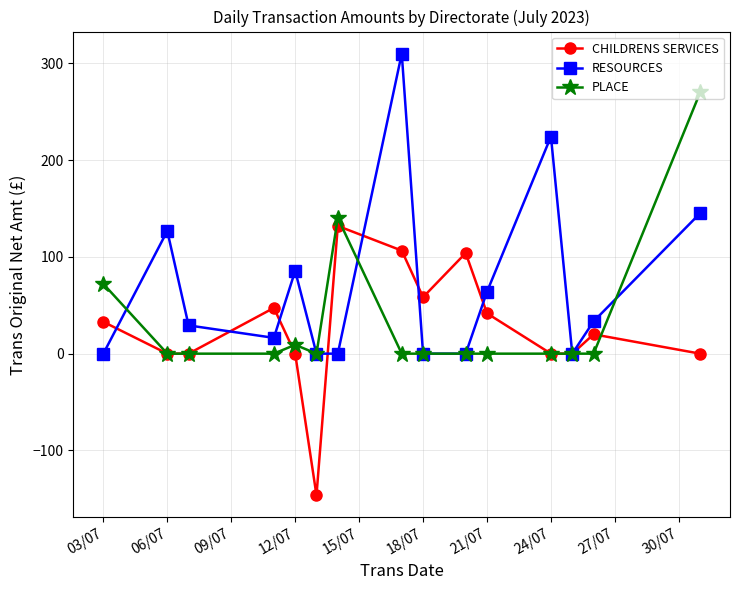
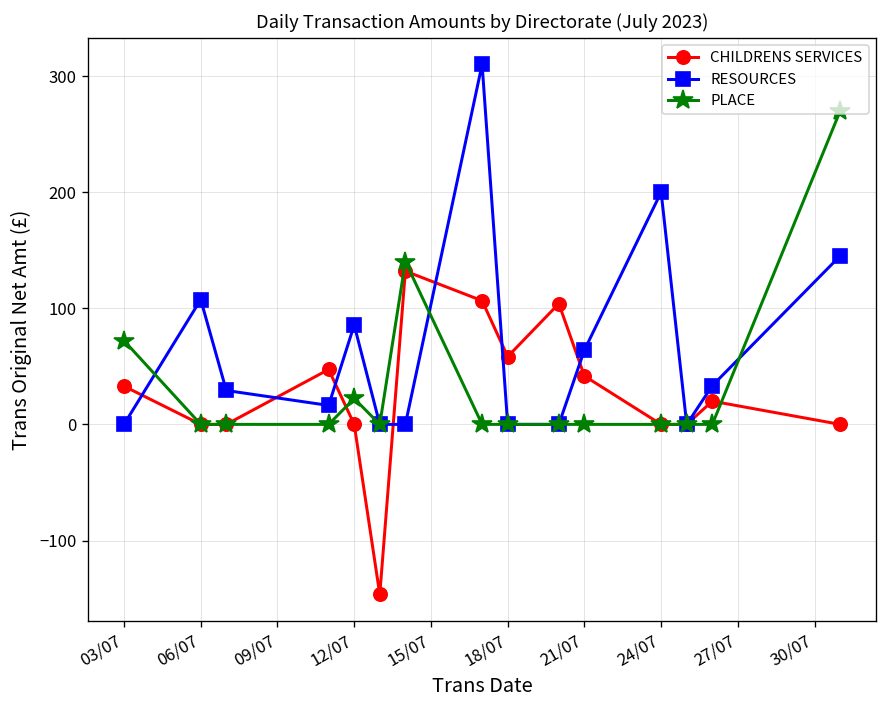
  {
    "CHILDRENS SERVICES": {
      "03/07": 30,
      "12/07": 0,
      "18/07": 60,
      "21/07": 40
    },
    "RESOURCES": {
      "03/07": 0,
-     "06/07": 130,
+     "06/07": 110,
      "12/07": 90,
      "21/07": 60,
-     "24/07": 220
+     "24/07": 200
    },
    "PLACE": {
      "03/07": 70,
-     "12/07": 10,
+     "12/07": 20,
      "21/07": 0
    }
  }
